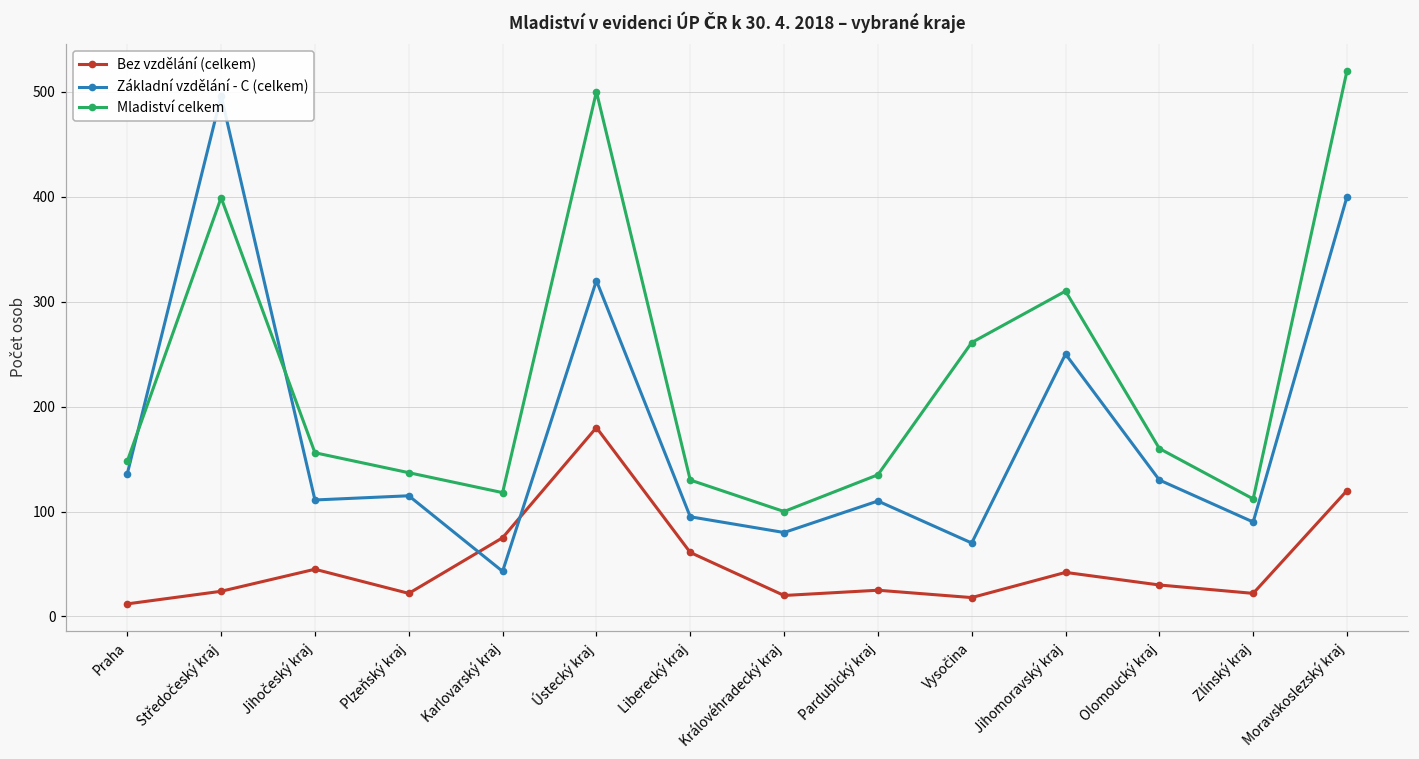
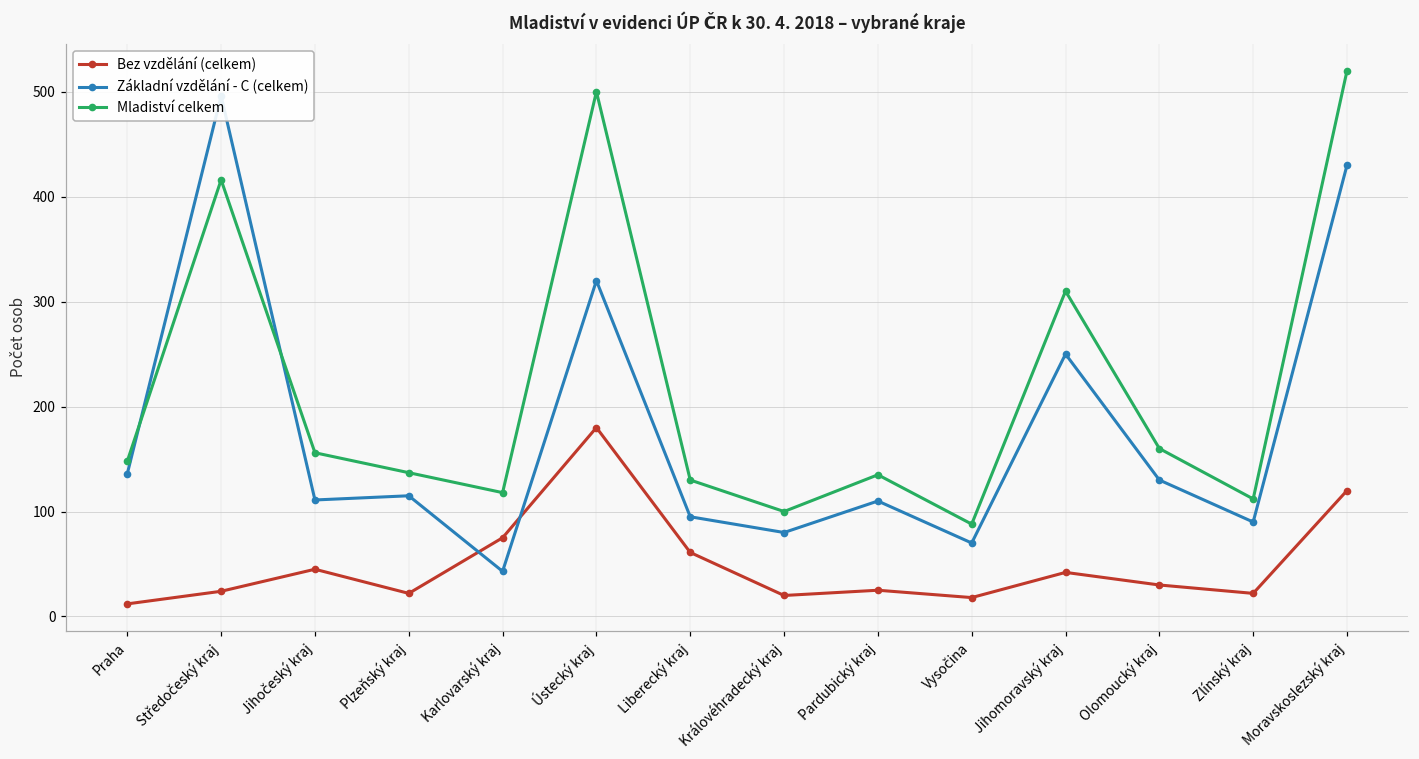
  {
    "Bez vzdělání (celkem)": {
      "Praha": 10,
      "Středočeský kraj": 20,
      "Jihočeský kraj": 50,
      "Plzeňský kraj": 20,
      "Karlovarský kraj": 80,
      "Ústecký kraj": 180,
      "Liberecký kraj": 60,
      "Královéhradecký kraj": 20,
      "Pardubický kraj": 30,
      "Vysočina": 20,
      "Jihomoravský kraj": 40,
      "Olomoucký kraj": 30,
      "Zlínský kraj": 20,
      "Moravskoslezský kraj": 120
    },
    "Základní vzdělání - C (celkem)": {
      "Praha": 140,
      "Jihočeský kraj": 110,
      "Plzeňský kraj": 120,
      "Karlovarský kraj": 40,
      "Ústecký kraj": 320,
      "Liberecký kraj": 100,
      "Královéhradecký kraj": 80,
      "Pardubický kraj": 110,
      "Vysočina": 70,
      "Jihomoravský kraj": 250,
      "Olomoucký kraj": 130,
      "Zlínský kraj": 90,
-     "Moravskoslezský kraj": 400
+     "Moravskoslezský kraj": 430
    },
    "Mladiství celkem": {
      "Praha": 150,
-     "Středočeský kraj": 400,
+     "Středočeský kraj": 420,
      "Jihočeský kraj": 160,
      "Plzeňský kraj": 140,
      "Karlovarský kraj": 120,
      "Ústecký kraj": 500,
      "Liberecký kraj": 130,
      "Královéhradecký kraj": 100,
      "Pardubický kraj": 140,
-     "Vysočina": 260,
+     "Vysočina": 90,
      "Jihomoravský kraj": 310,
      "Olomoucký kraj": 160,
      "Zlínský kraj": 110,
      "Moravskoslezský kraj": 520
    }
  }
